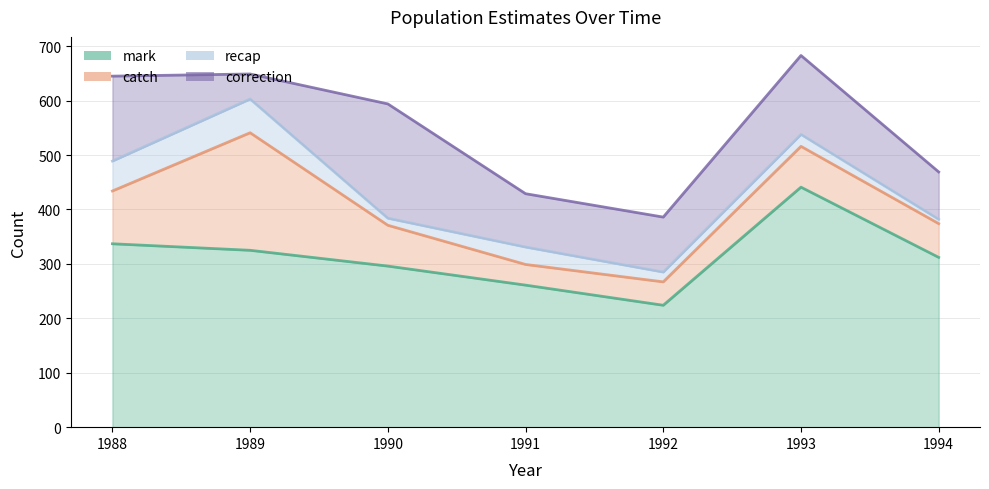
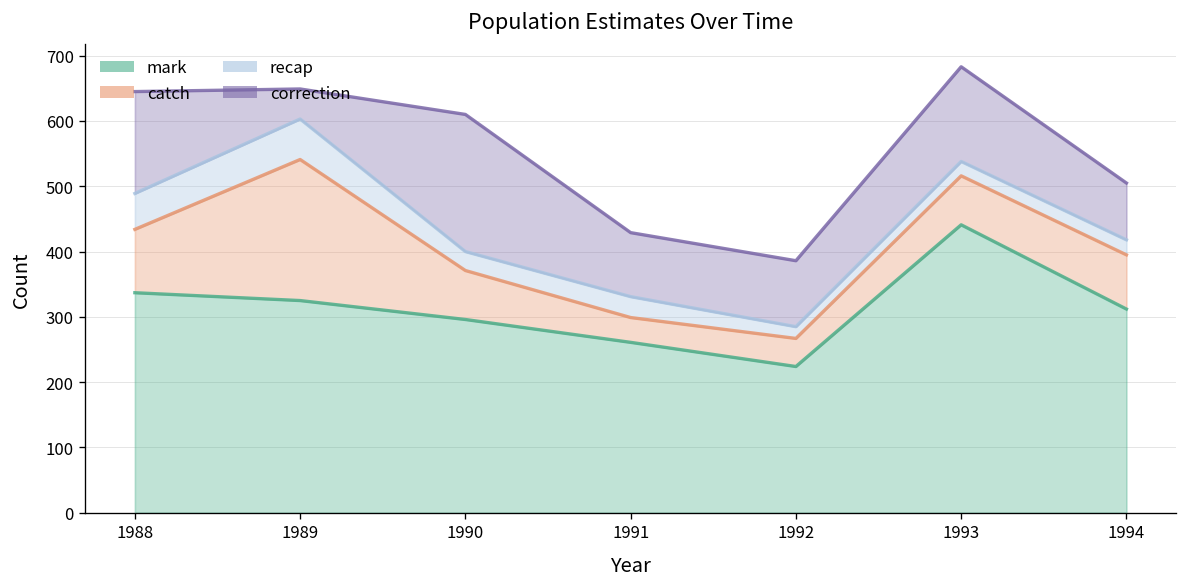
  {
    "catch": {
      "1988": 100,
      "1989": 220,
      "1990": 80,
      "1991": 40,
      "1992": 40,
      "1993": 80,
-     "1994": 60
+     "1994": 80
    },
    "recap": {
      "1988": 60,
      "1989": 60,
-     "1990": 10,
+     "1990": 30,
      "1991": 30,
      "1992": 20,
      "1993": 20,
-     "1994": 10
+     "1994": 20
    }
  }
